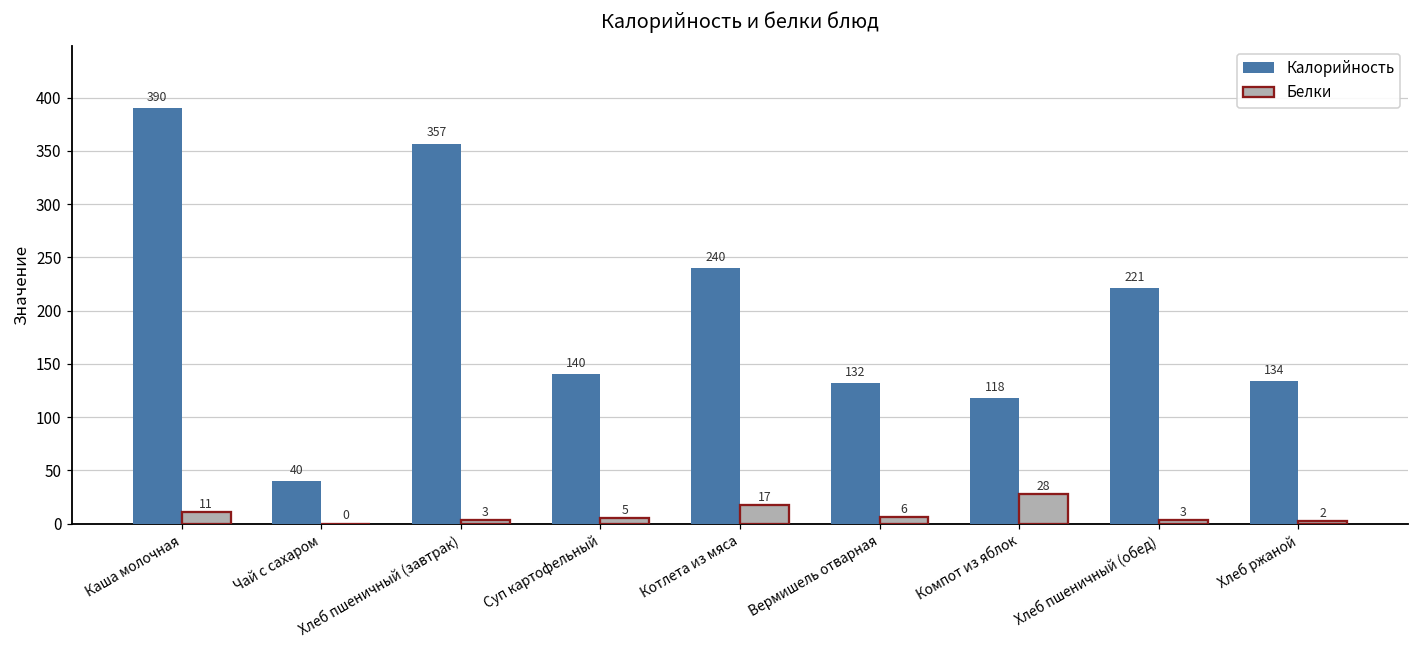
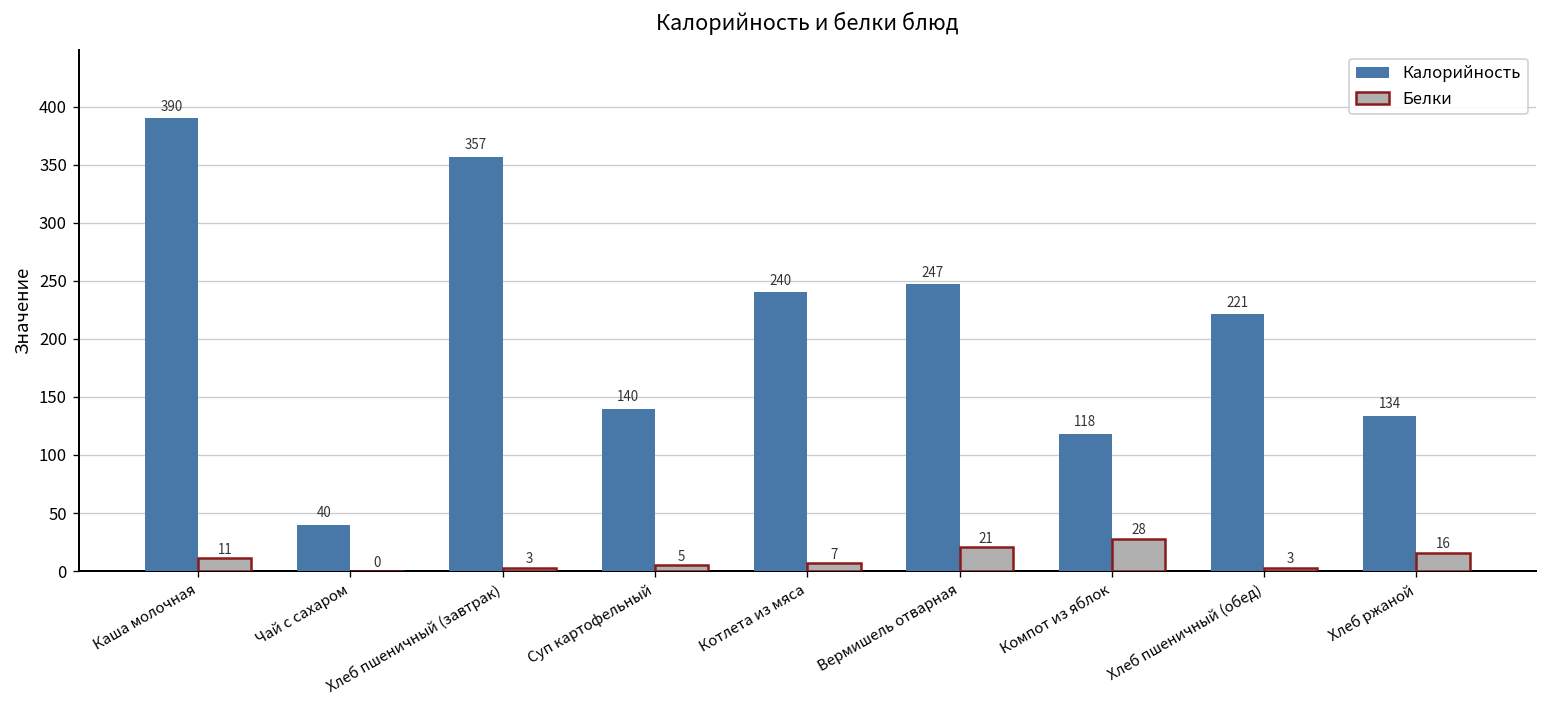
  {
    "Калорийность": {
      "Каша молочная": 390,
      "Чай с сахаром": 40,
      "Хлеб пшеничный (завтрак)": 357,
      "Суп картофельный": 140,
      "Котлета из мяса": 240,
-     "Вермишель отварная": 132,
+     "Вермишель отварная": 247,
      "Компот из яблок": 118,
      "Хлеб пшеничный (обед)": 221,
      "Хлеб ржаной": 134
    },
    "Белки": {
      "Каша молочная": 11,
      "Чай с сахаром": 0,
      "Хлеб пшеничный (завтрак)": 3,
      "Суп картофельный": 5,
-     "Котлета из мяса": 17,
-     "Вермишель отварная": 6,
+     "Котлета из мяса": 7,
+     "Вермишель отварная": 21,
      "Компот из яблок": 28,
      "Хлеб пшеничный (обед)": 3,
-     "Хлеб ржаной": 2
+     "Хлеб ржаной": 16
    }
  }
